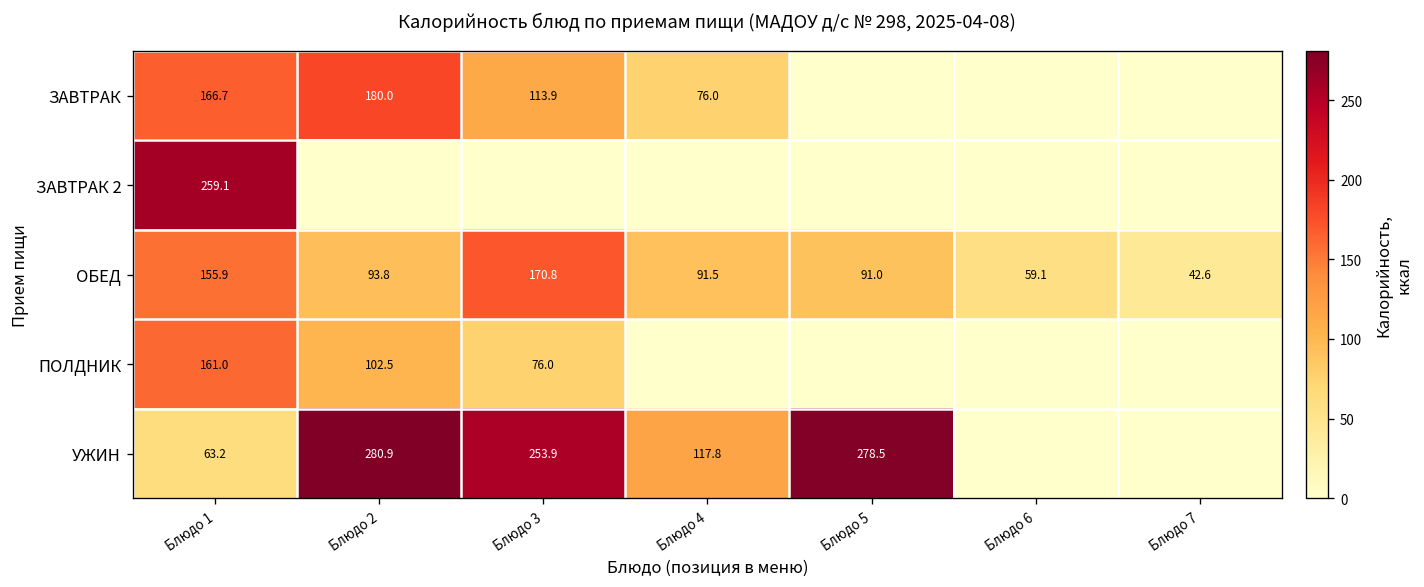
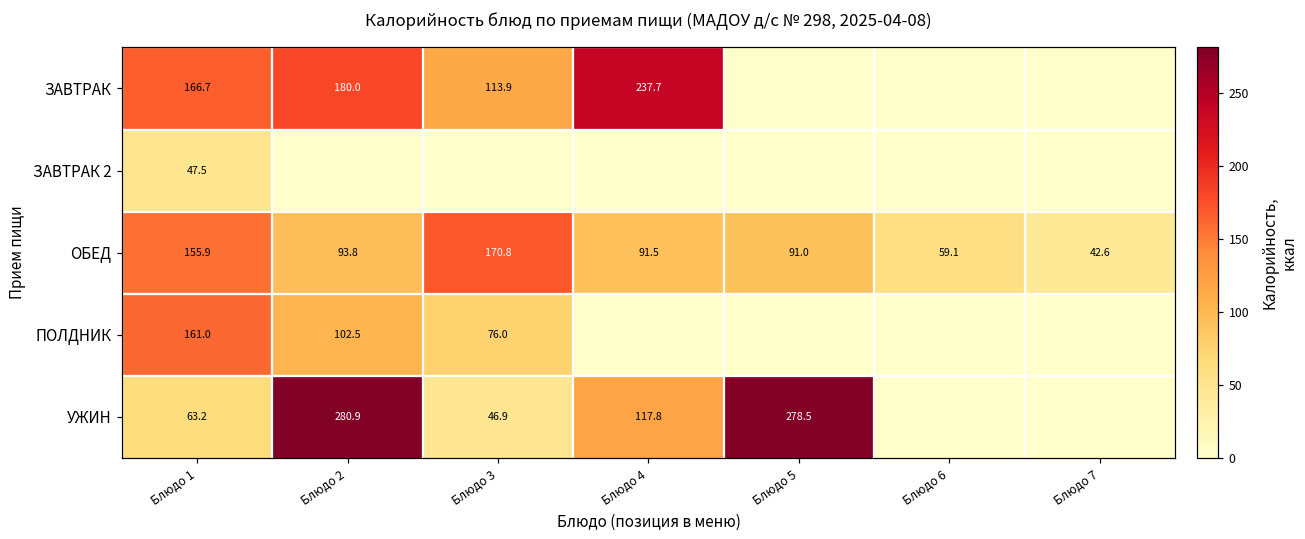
  {
    "ЗАВТРАК": {
      "Блюдо 1": 166.7,
      "Блюдо 2": 180.0,
      "Блюдо 3": 113.9,
-     "Блюдо 4": 76.0
+     "Блюдо 4": 237.7
    },
    "ЗАВТРАК 2": {
-     "Блюдо 1": 259.1
+     "Блюдо 1": 47.5
    },
    "ОБЕД": {
      "Блюдо 1": 155.9,
      "Блюдо 2": 93.8,
      "Блюдо 3": 170.8,
      "Блюдо 4": 91.5,
      "Блюдо 5": 91.0,
      "Блюдо 6": 59.1,
      "Блюдо 7": 42.6
    },
    "ПОЛДНИК": {
      "Блюдо 1": 161.0,
      "Блюдо 2": 102.5,
      "Блюдо 3": 76.0
    },
    "УЖИН": {
      "Блюдо 1": 63.2,
      "Блюдо 2": 280.9,
-     "Блюдо 3": 253.9,
+     "Блюдо 3": 46.9,
      "Блюдо 4": 117.8,
      "Блюдо 5": 278.5
    }
  }
